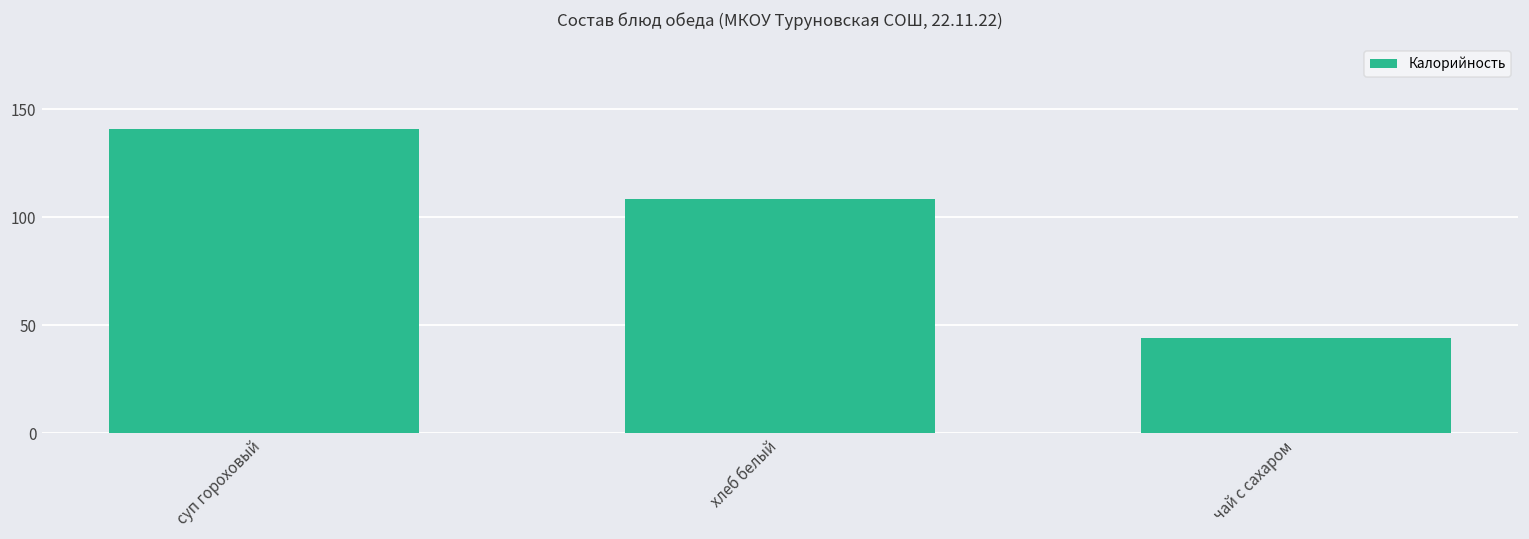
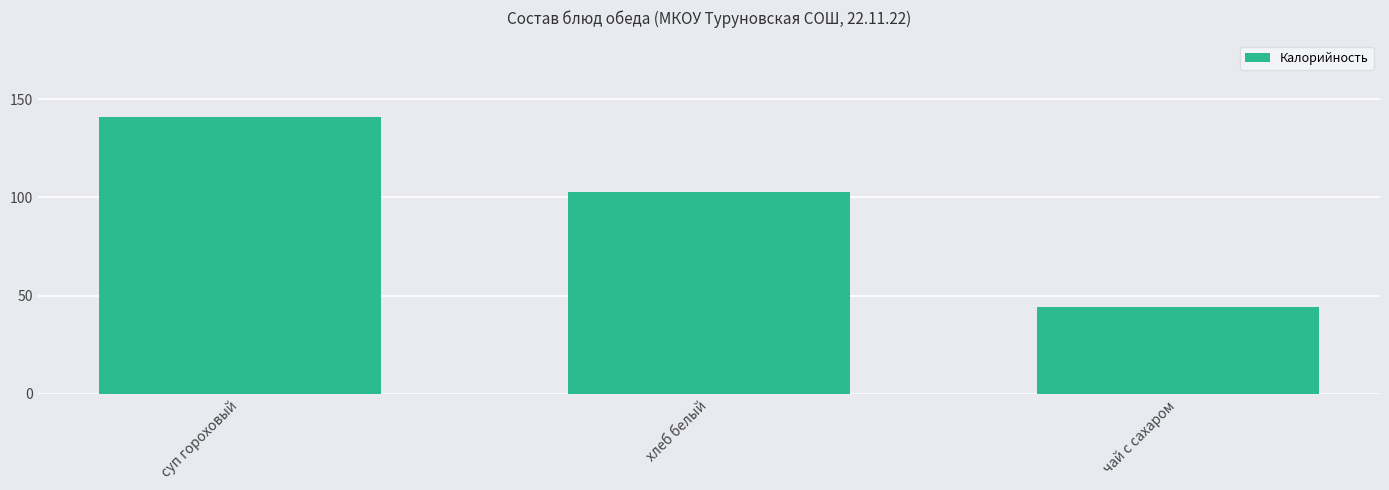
  {
    "суп гороховый": 141,
-   "хлеб белый": 109,
+   "хлеб белый": 103,
    "чай с сахаром": 44
  }
